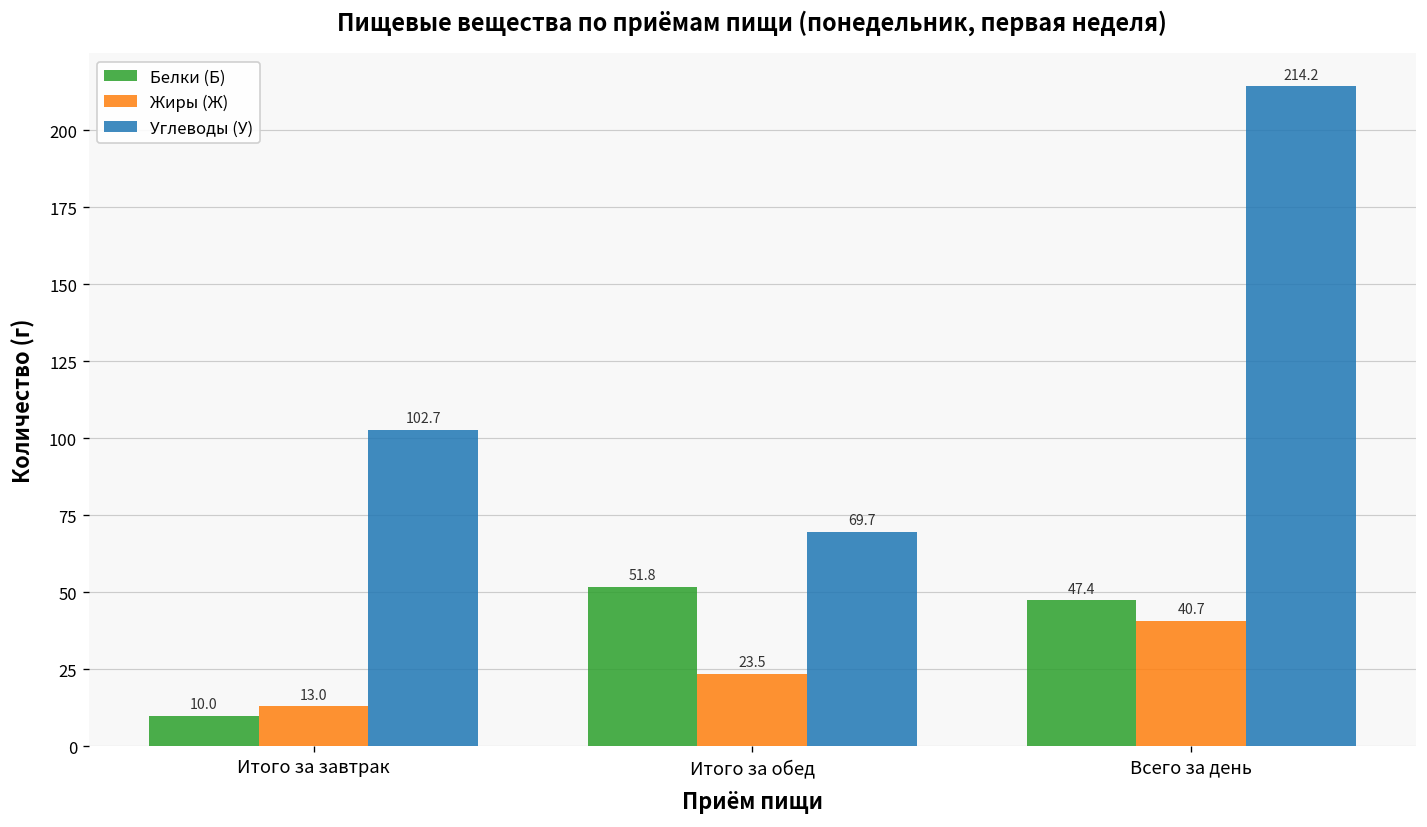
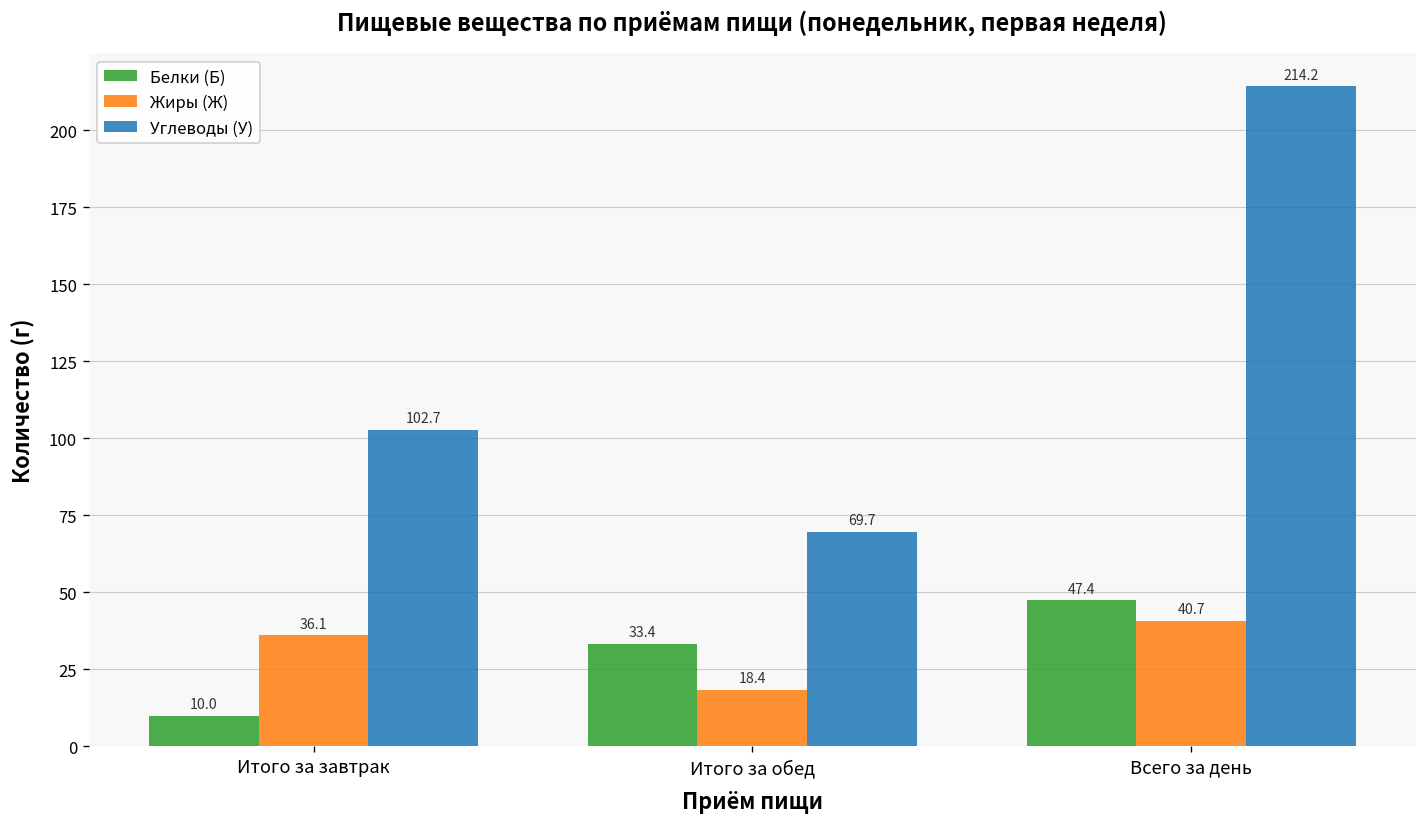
  {
    "Белки (Б)": {
      "Итого за завтрак": 10.0,
-     "Итого за обед": 51.8,
+     "Итого за обед": 33.4,
      "Всего за день": 47.4
    },
    "Жиры (Ж)": {
-     "Итого за завтрак": 13.0,
-     "Итого за обед": 23.5,
+     "Итого за завтрак": 36.1,
+     "Итого за обед": 18.4,
      "Всего за день": 40.7
    },
    "Углеводы (У)": {
      "Итого за завтрак": 102.7,
      "Итого за обед": 69.7,
      "Всего за день": 214.2
    }
  }
